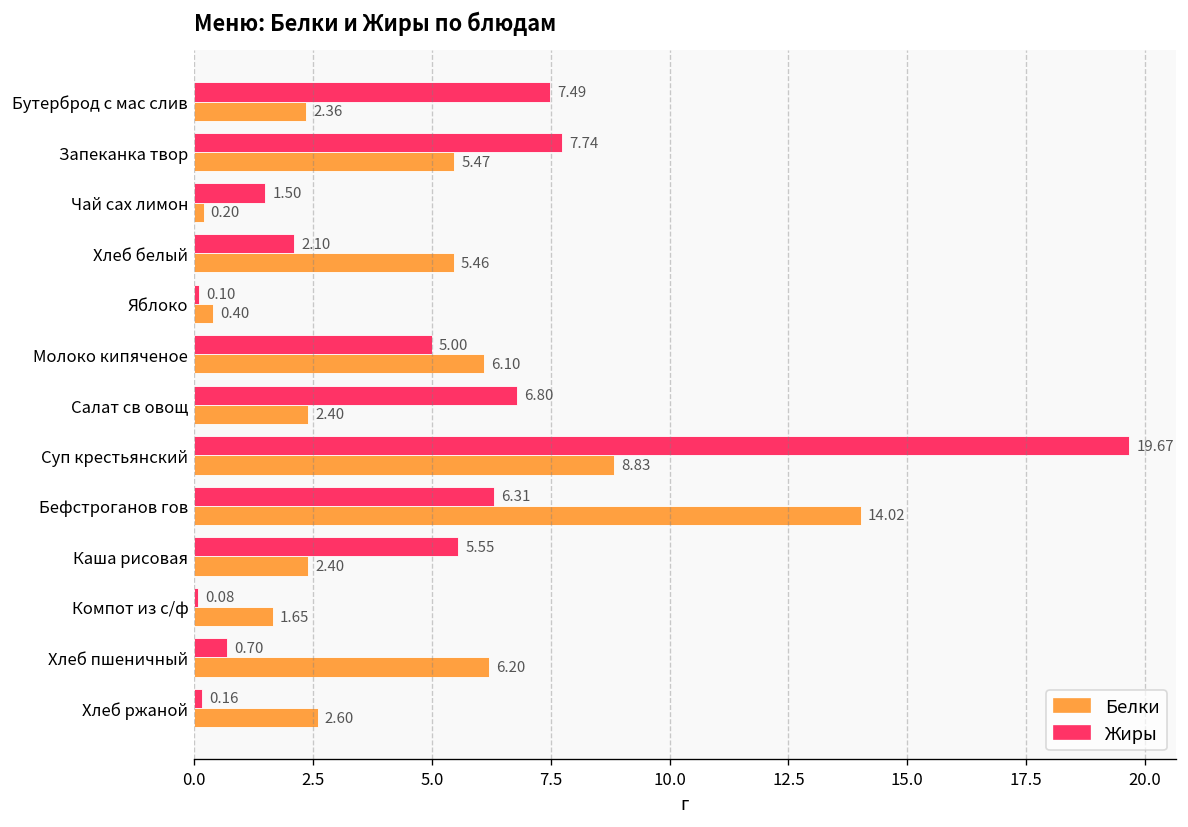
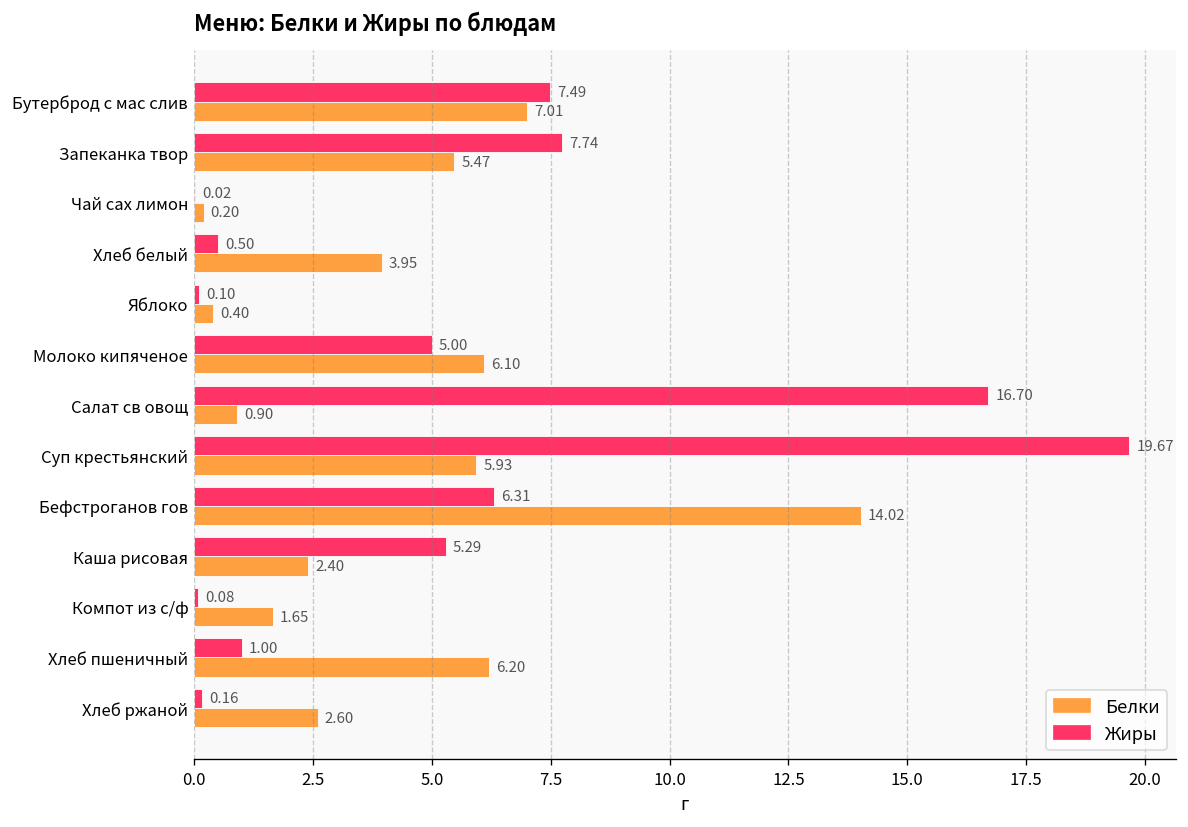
  {
    "Белки": {
-     "Бутерброд с мас слив": 2.36,
+     "Бутерброд с мас слив": 7.01,
      "Запеканка твор": 5.47,
      "Чай сах лимон": 0.20,
-     "Хлеб белый": 5.46,
+     "Хлеб белый": 3.95,
      "Яблоко": 0.40,
      "Молоко кипяченое": 6.10,
-     "Салат св овощ": 2.40,
-     "Суп крестьянский": 8.83,
+     "Салат св овощ": 0.90,
+     "Суп крестьянский": 5.93,
      "Бефстроганов гов": 14.02,
      "Каша рисовая": 2.40,
      "Компот из с/ф": 1.65,
      "Хлеб пшеничный": 6.20,
      "Хлеб ржаной": 2.60
    },
    "Жиры": {
      "Бутерброд с мас слив": 7.49,
      "Запеканка твор": 7.74,
-     "Чай сах лимон": 1.50,
-     "Хлеб белый": 2.10,
+     "Чай сах лимон": 0.02,
+     "Хлеб белый": 0.50,
      "Яблоко": 0.10,
      "Молоко кипяченое": 5.00,
-     "Салат св овощ": 6.80,
+     "Салат св овощ": 16.70,
      "Суп крестьянский": 19.67,
      "Бефстроганов гов": 6.31,
-     "Каша рисовая": 5.55,
+     "Каша рисовая": 5.29,
      "Компот из с/ф": 0.08,
-     "Хлеб пшеничный": 0.70,
+     "Хлеб пшеничный": 1.00,
      "Хлеб ржаной": 0.16
    }
  }
